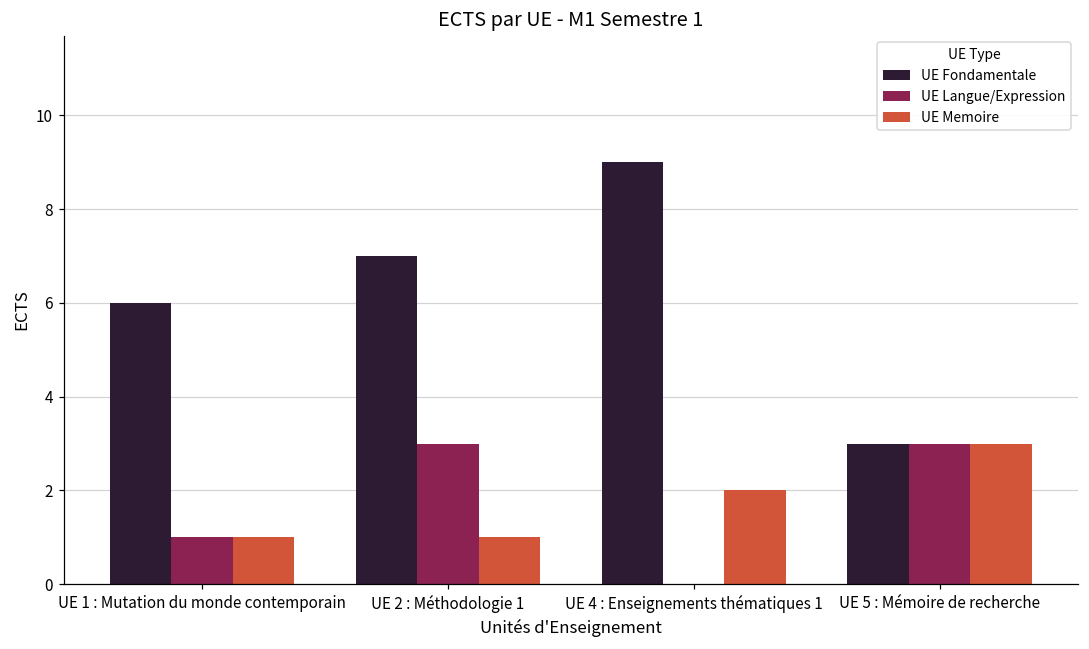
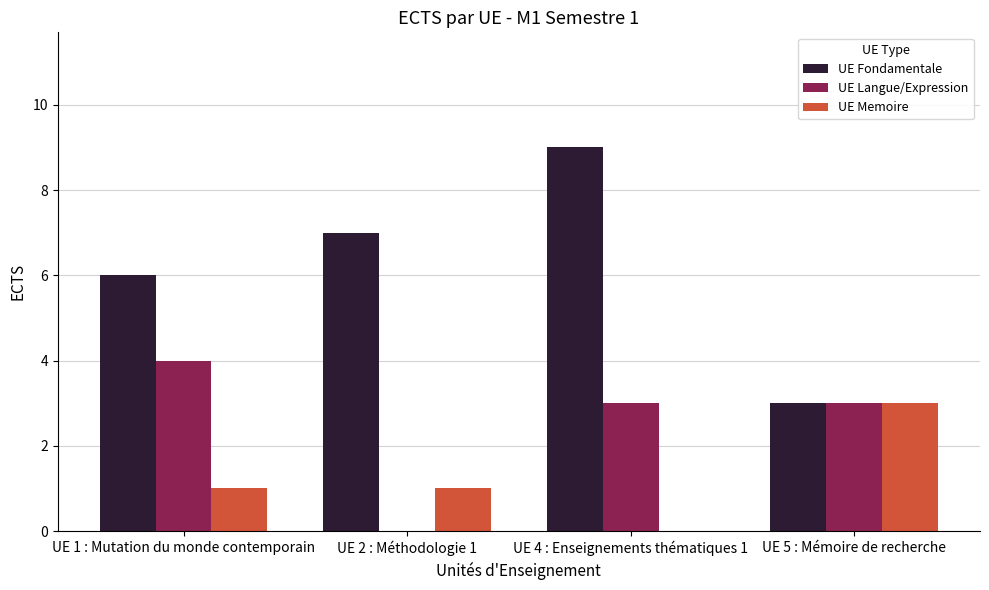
  {
    "UE Fondamentale": {
      "UE 1 : Mutation du monde contemporain": 6,
      "UE 2 : Méthodologie 1": 7,
      "UE 4 : Enseignements thématiques 1": 9,
      "UE 5 : Mémoire de recherche": 3
    },
    "UE Langue/Expression": {
-     "UE 1 : Mutation du monde contemporain": 1,
-     "UE 2 : Méthodologie 1": 3,
-     "UE 4 : Enseignements thématiques 1": 0,
+     "UE 1 : Mutation du monde contemporain": 4,
+     "UE 2 : Méthodologie 1": 0,
+     "UE 4 : Enseignements thématiques 1": 3,
      "UE 5 : Mémoire de recherche": 3
    },
    "UE Memoire": {
      "UE 1 : Mutation du monde contemporain": 1,
      "UE 2 : Méthodologie 1": 1,
-     "UE 4 : Enseignements thématiques 1": 2,
+     "UE 4 : Enseignements thématiques 1": 0,
      "UE 5 : Mémoire de recherche": 3
    }
  }
